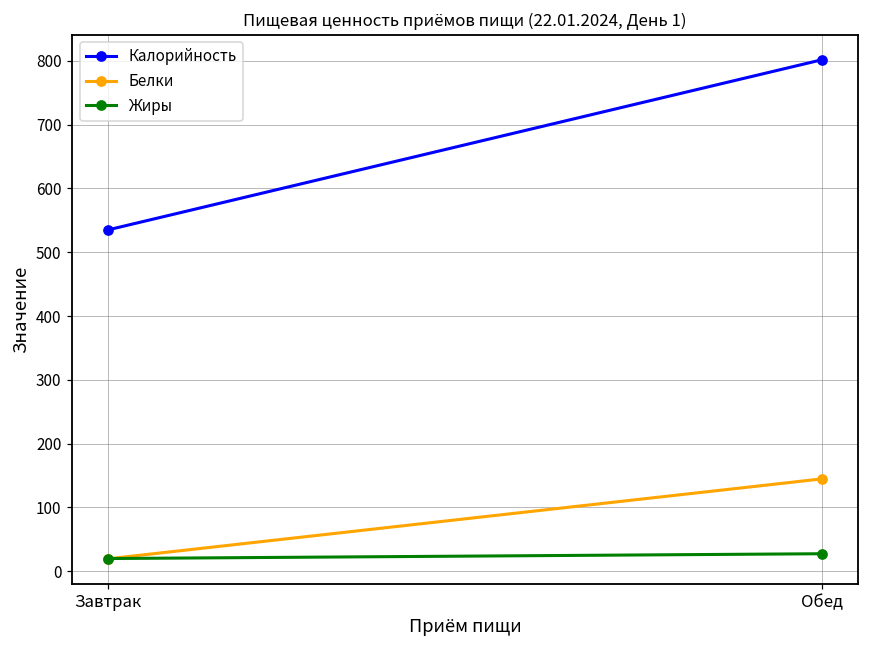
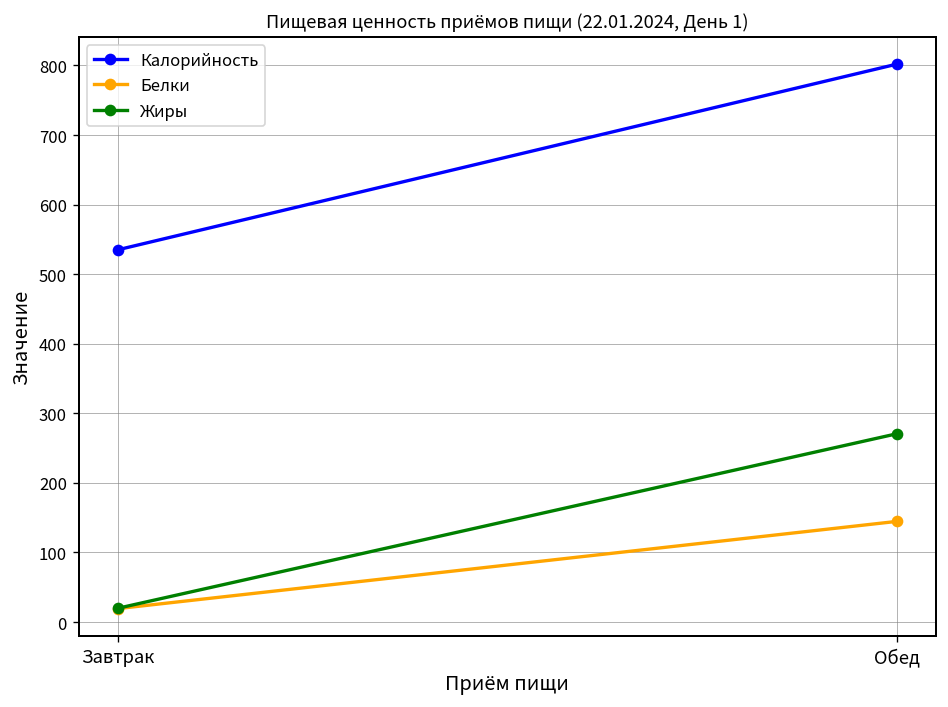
  {
    "Калорийность": {
      "Завтрак": 540,
      "Обед": 800
    },
    "Белки": {
      "Обед": 140
    },
    "Жиры": {
-     "Обед": 30
+     "Обед": 270
    }
  }
